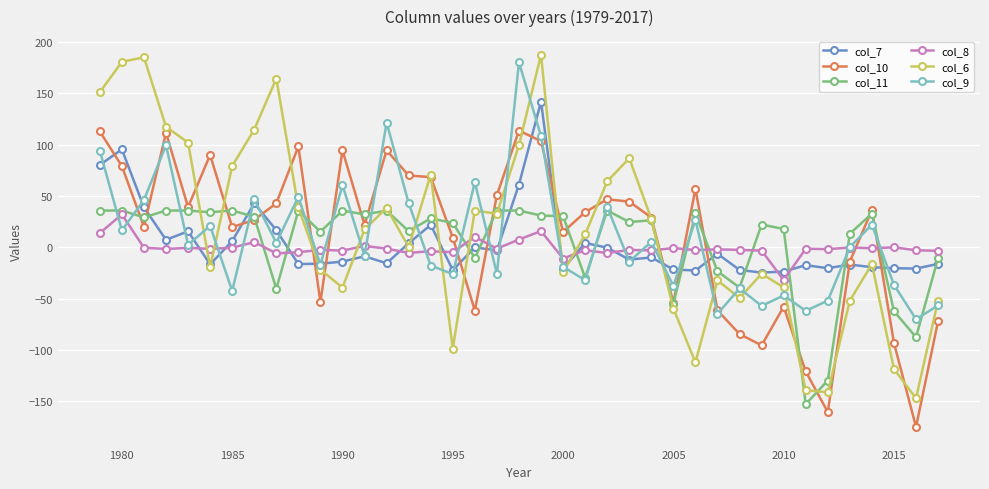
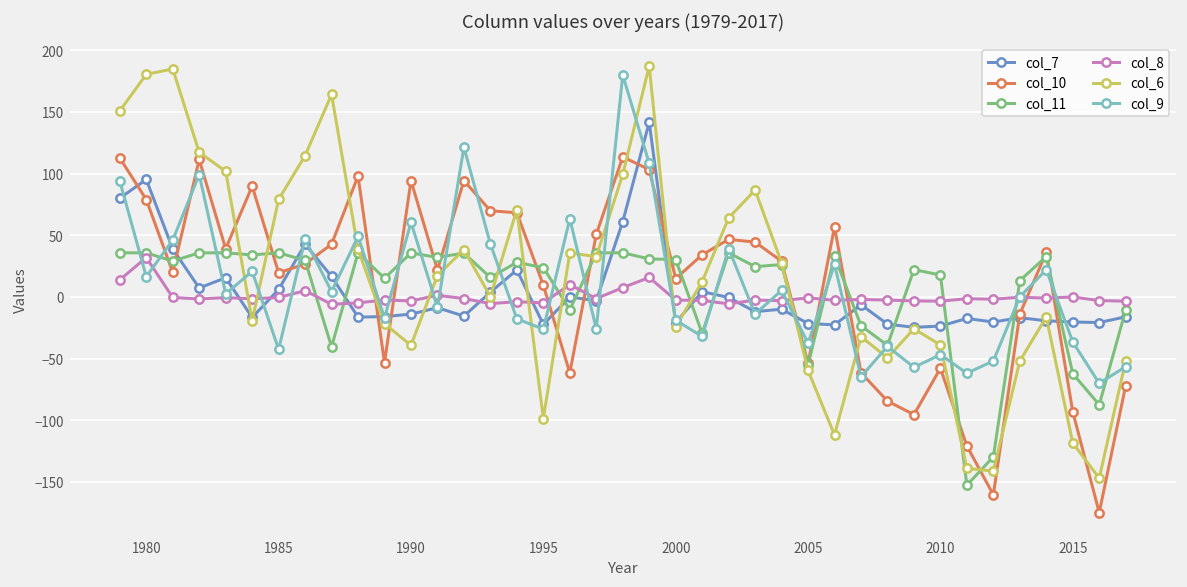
  {
    "col_10": {
      "1980": 79,
      "1985": 20,
      "1990": 94,
      "1995": 10,
      "2000": 15,
      "2010": -58,
      "2015": -93
    },
    "col_11": {
      "1980": 36,
      "1985": 36,
      "1990": 36,
      "1995": 24,
      "2000": 30,
      "2010": 18,
      "2015": -62
    },
    "col_8": {
      "1980": 32,
      "1985": 0,
      "1990": -3,
      "1995": -5,
-     "2000": -11,
+     "2000": -3,
      "2005": -1,
-     "2010": -32,
+     "2010": -3,
      "2015": 0
    },
    "col_6": {
      "1980": 181,
      "1985": 79,
      "1990": -39,
      "1995": -99,
      "2000": -24,
      "2005": -60,
      "2010": -39,
      "2015": -118
    }
  }
